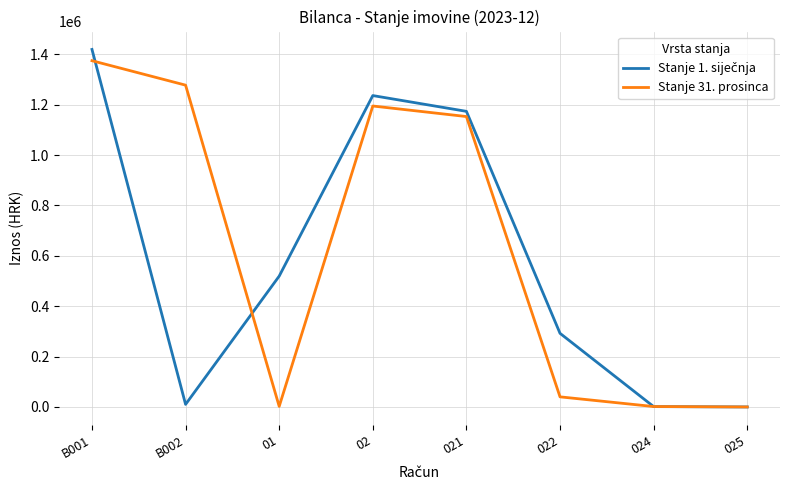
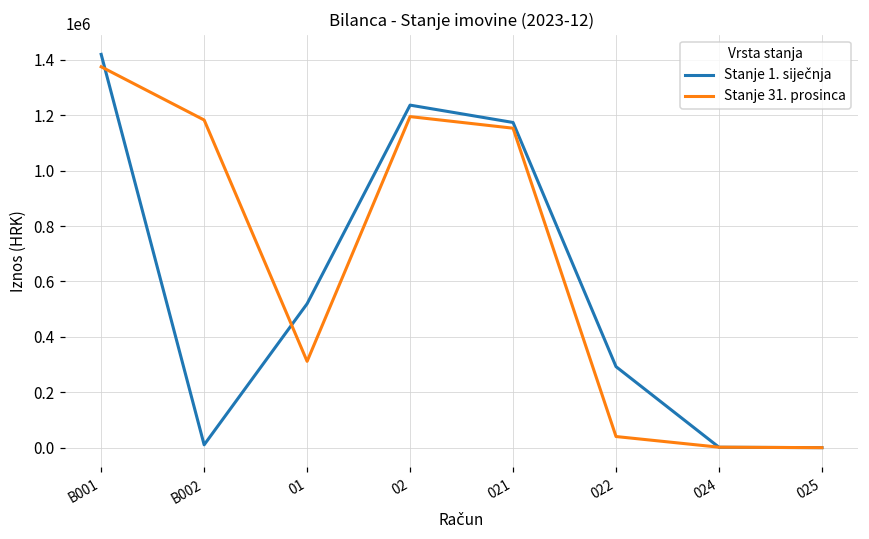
  {
    "Stanje 1. siječnja": {
      "B001": 1420000,
      "B002": 10000,
      "01": 520000,
      "02": 1240000,
      "021": 1170000,
      "022": 290000
    },
    "Stanje 31. prosinca": {
      "B001": 1370000,
-     "B002": 1280000,
-     "01": 0,
+     "B002": 1180000,
+     "01": 310000,
      "02": 1190000,
      "021": 1150000,
      "022": 40000
    }
  }
